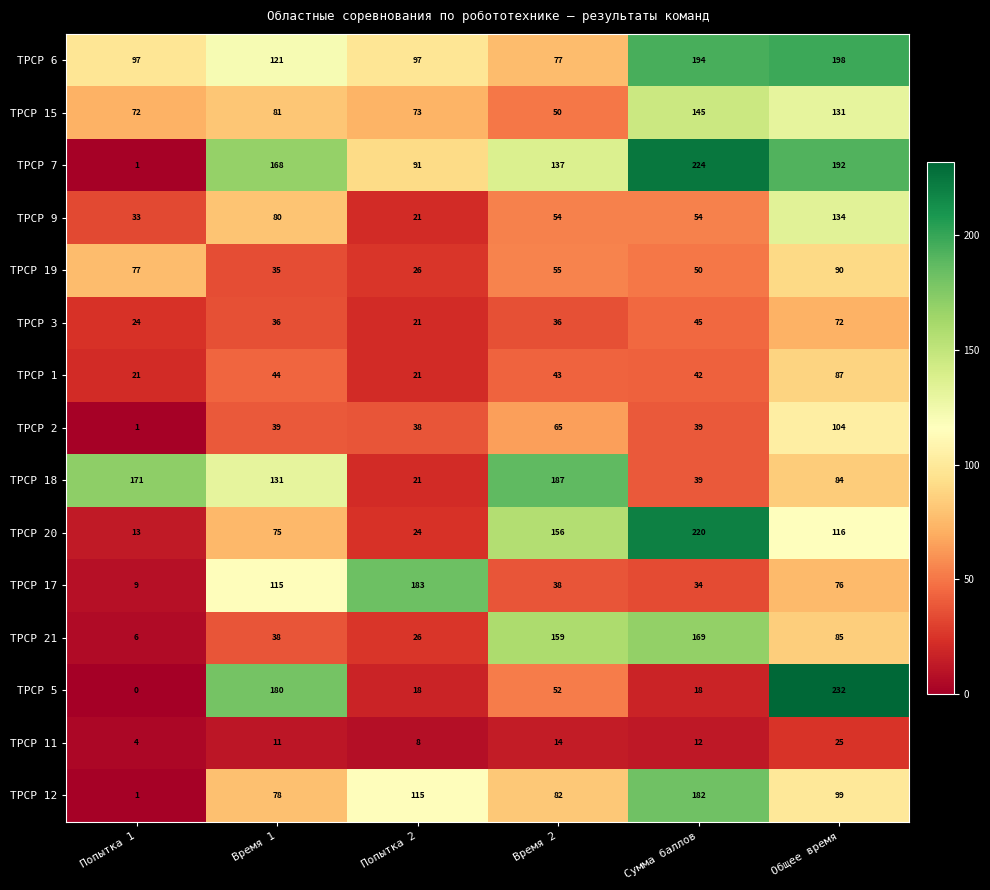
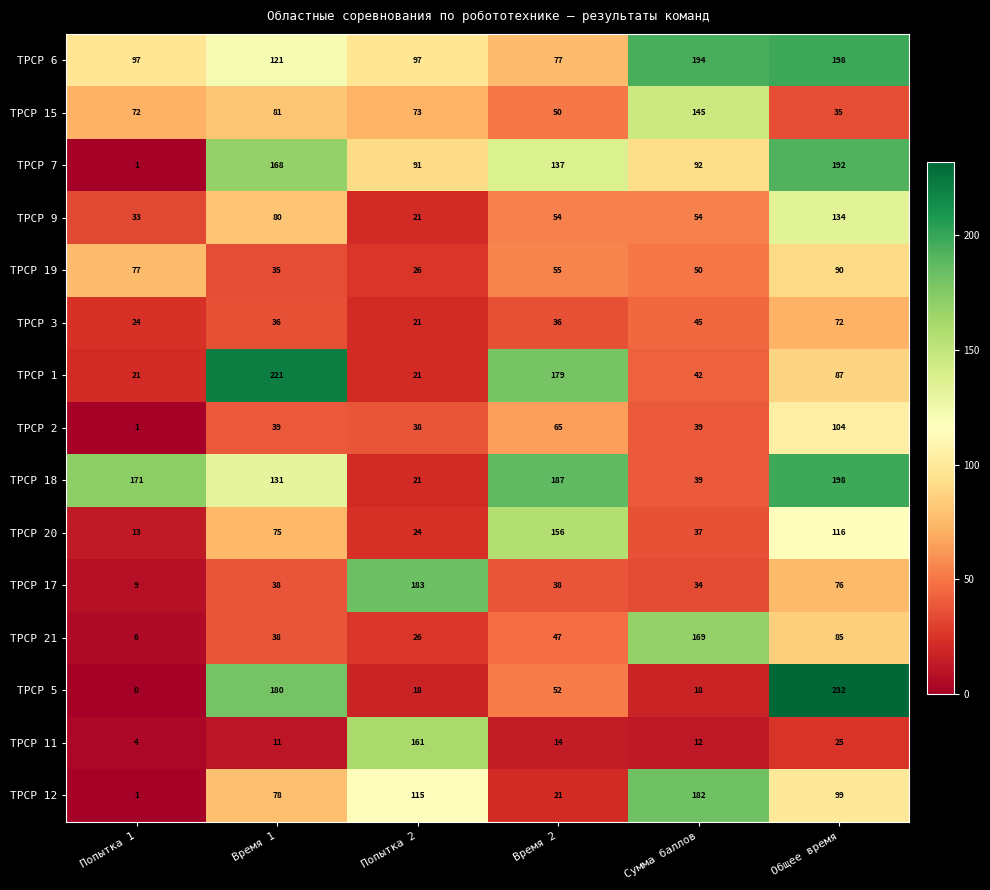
  {
    "ТРСР 6": {
      "Попытка 1": 97,
      "Время 1": 121,
      "Попытка 2": 97,
      "Время 2": 77,
      "Сумма баллов": 194,
      "Общее время": 198
    },
    "ТРСР 15": {
      "Попытка 1": 72,
      "Время 1": 81,
      "Попытка 2": 73,
      "Время 2": 50,
      "Сумма баллов": 145,
-     "Общее время": 131
+     "Общее время": 35
    },
    "ТРСР 7": {
      "Попытка 1": 1,
      "Время 1": 168,
      "Попытка 2": 91,
      "Время 2": 137,
-     "Сумма баллов": 224,
+     "Сумма баллов": 92,
      "Общее время": 192
    },
    "ТРСР 9": {
      "Попытка 1": 33,
      "Время 1": 80,
      "Попытка 2": 21,
      "Время 2": 54,
      "Сумма баллов": 54,
      "Общее время": 134
    },
    "ТРСР 19": {
      "Попытка 1": 77,
      "Время 1": 35,
      "Попытка 2": 26,
      "Время 2": 55,
      "Сумма баллов": 50,
      "Общее время": 90
    },
    "ТРСР 3": {
      "Попытка 1": 24,
      "Время 1": 36,
      "Попытка 2": 21,
      "Время 2": 36,
      "Сумма баллов": 45,
      "Общее время": 72
    },
    "ТРСР 1": {
      "Попытка 1": 21,
-     "Время 1": 44,
+     "Время 1": 221,
      "Попытка 2": 21,
-     "Время 2": 43,
+     "Время 2": 179,
      "Сумма баллов": 42,
      "Общее время": 87
    },
    "ТРСР 2": {
      "Попытка 1": 1,
      "Время 1": 39,
      "Попытка 2": 38,
      "Время 2": 65,
      "Сумма баллов": 39,
      "Общее время": 104
    },
    "ТРСР 18": {
      "Попытка 1": 171,
      "Время 1": 131,
      "Попытка 2": 21,
      "Время 2": 187,
      "Сумма баллов": 39,
-     "Общее время": 84
+     "Общее время": 198
    },
    "ТРСР 20": {
      "Попытка 1": 13,
      "Время 1": 75,
      "Попытка 2": 24,
      "Время 2": 156,
-     "Сумма баллов": 220,
+     "Сумма баллов": 37,
      "Общее время": 116
    },
    "ТРСР 17": {
      "Попытка 1": 9,
-     "Время 1": 115,
+     "Время 1": 38,
      "Попытка 2": 183,
      "Время 2": 38,
      "Сумма баллов": 34,
      "Общее время": 76
    },
    "ТРСР 21": {
      "Попытка 1": 6,
      "Время 1": 38,
      "Попытка 2": 26,
-     "Время 2": 159,
+     "Время 2": 47,
      "Сумма баллов": 169,
      "Общее время": 85
    },
    "ТРСР 5": {
      "Попытка 1": 0,
      "Время 1": 180,
      "Попытка 2": 18,
      "Время 2": 52,
      "Сумма баллов": 18,
      "Общее время": 232
    },
    "ТРСР 11": {
      "Попытка 1": 4,
      "Время 1": 11,
-     "Попытка 2": 8,
+     "Попытка 2": 161,
      "Время 2": 14,
      "Сумма баллов": 12,
      "Общее время": 25
    },
    "ТРСР 12": {
      "Попытка 1": 1,
      "Время 1": 78,
      "Попытка 2": 115,
-     "Время 2": 82,
+     "Время 2": 21,
      "Сумма баллов": 182,
      "Общее время": 99
    }
  }
